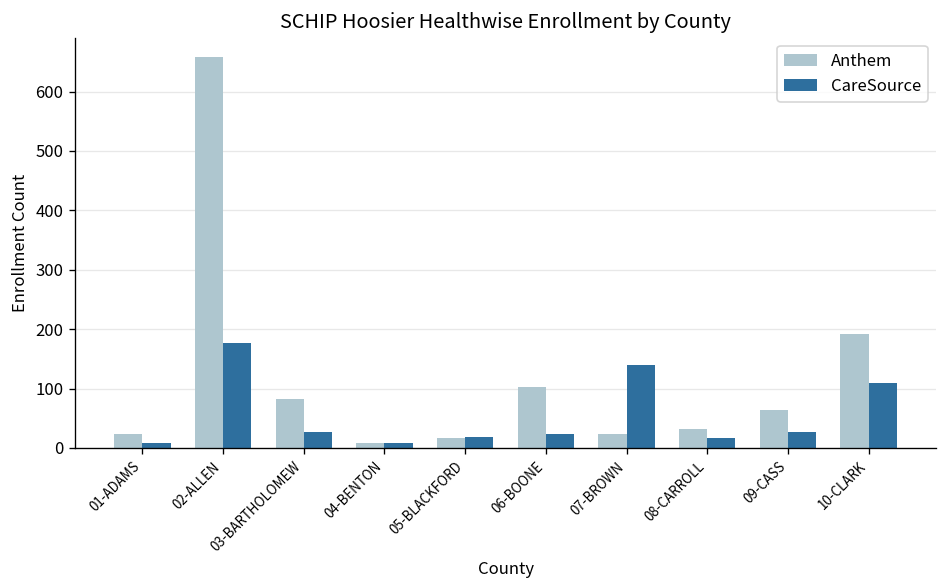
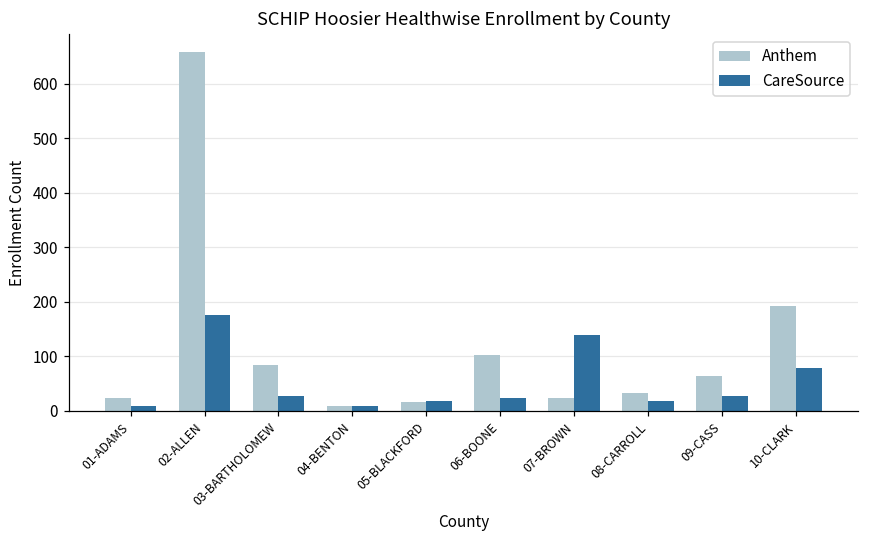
  {
    "Anthem": {
      "01-ADAMS": 20,
      "02-ALLEN": 660,
      "03-BARTHOLOMEW": 80,
      "04-BENTON": 10,
      "05-BLACKFORD": 20,
      "06-BOONE": 100,
      "07-BROWN": 20,
      "08-CARROLL": 30,
      "09-CASS": 60,
      "10-CLARK": 190
    },
    "CareSource": {
      "01-ADAMS": 10,
      "02-ALLEN": 180,
      "03-BARTHOLOMEW": 30,
      "04-BENTON": 10,
      "05-BLACKFORD": 20,
      "06-BOONE": 20,
      "07-BROWN": 140,
      "08-CARROLL": 20,
      "09-CASS": 30,
-     "10-CLARK": 110
+     "10-CLARK": 80
    }
  }
